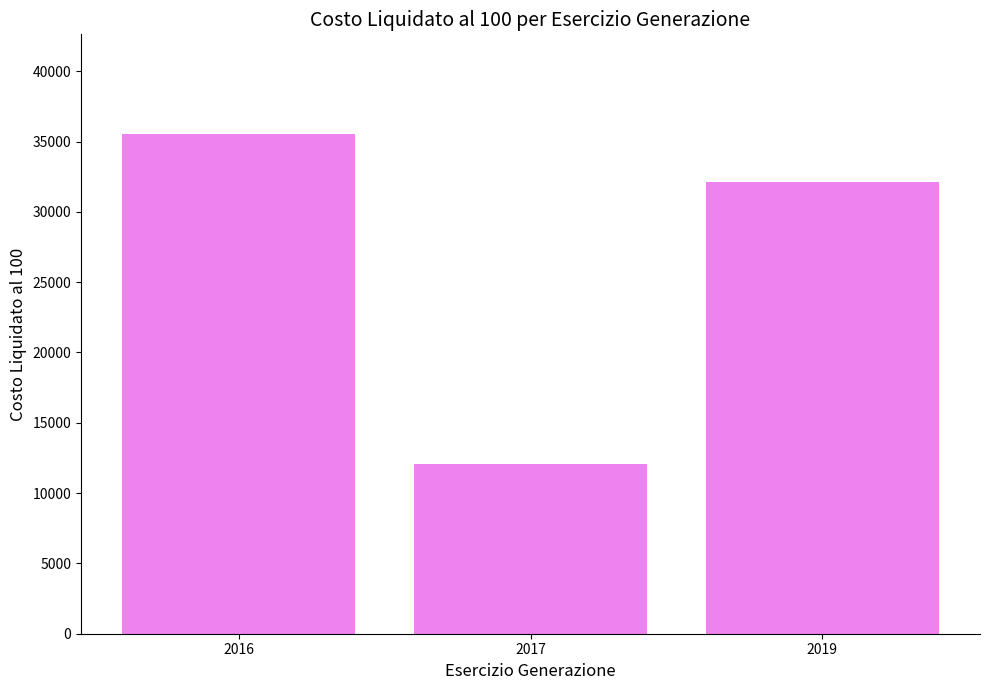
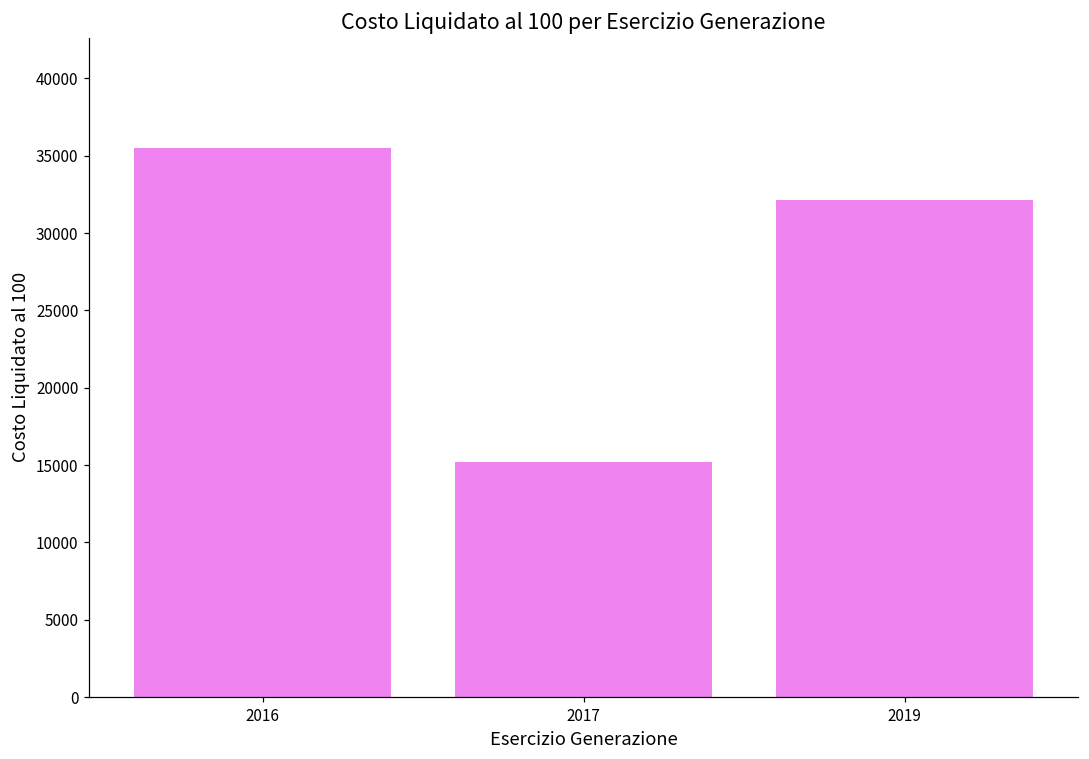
  {
    "2016": 35500,
-   "2017": 12000,
+   "2017": 15200,
    "2019": 32100
  }
